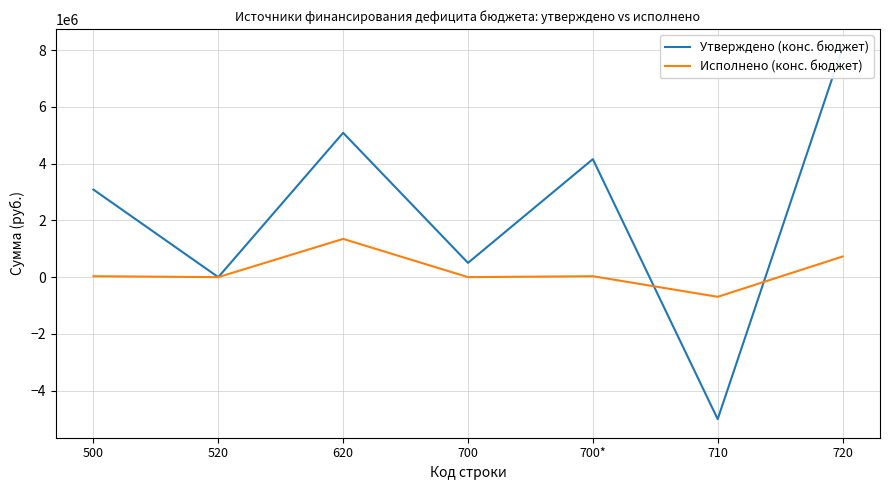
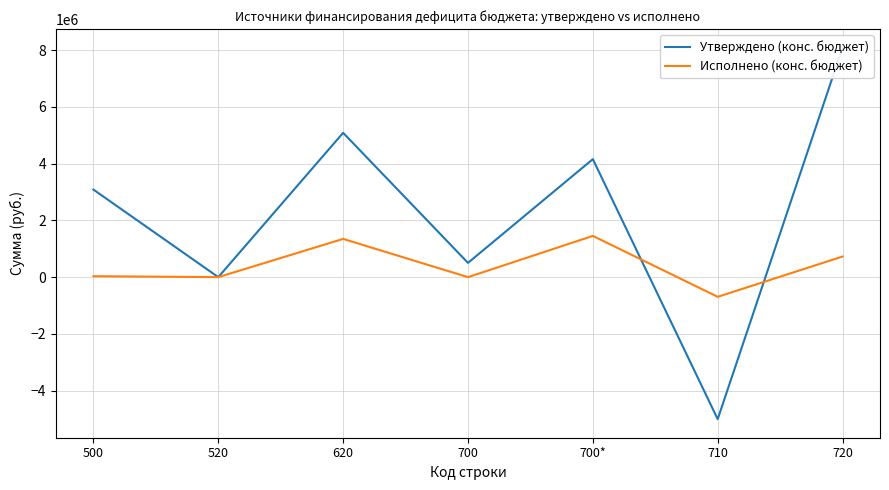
  {
    "Утверждено (конс. бюджет)": {
      "500": 3100000,
      "620": 5100000,
      "700": 500000,
      "700*": 4200000,
      "710": -5000000
    },
    "Исполнено (конс. бюджет)": {
      "500": 0,
      "620": 1300000,
      "700": 0,
-     "700*": 0,
+     "700*": 1500000,
      "710": -700000,
      "720": 700000
    }
  }
